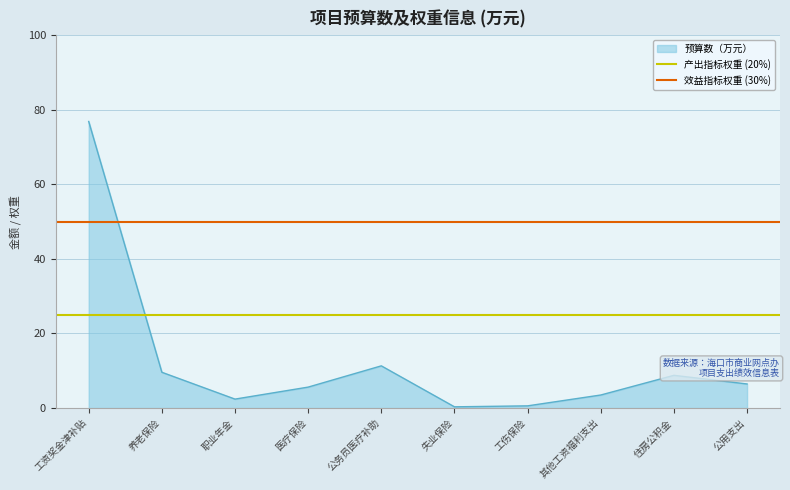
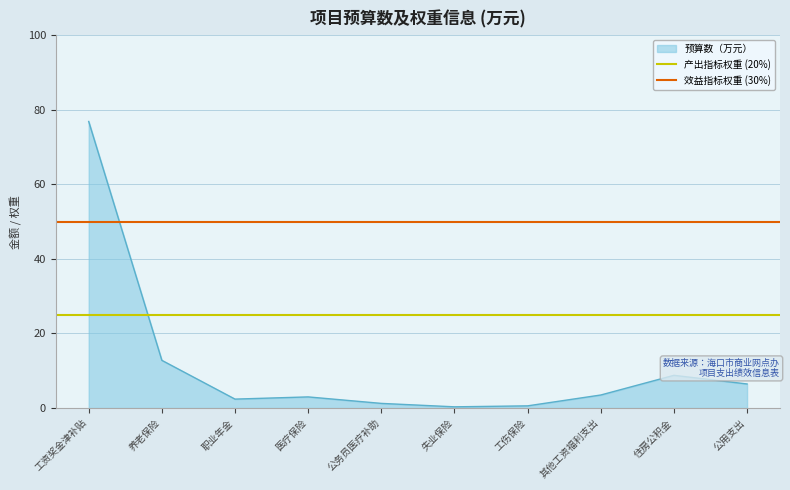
  {
    "工资奖金津补贴": 77,
-   "养老保险": 10,
+   "养老保险": 13,
    "职业年金": 2,
-   "医疗保险": 6,
-   "公务员医疗补助": 11,
+   "医疗保险": 3,
+   "公务员医疗补助": 1,
    "失业保险": 0,
    "工伤保险": 1,
    "其他工资福利支出": 4,
    "公用支出": 6
  }
